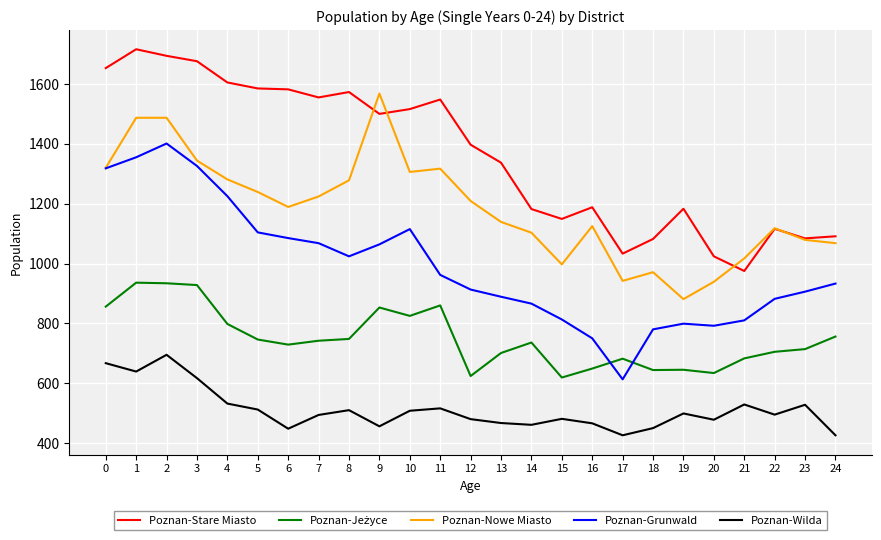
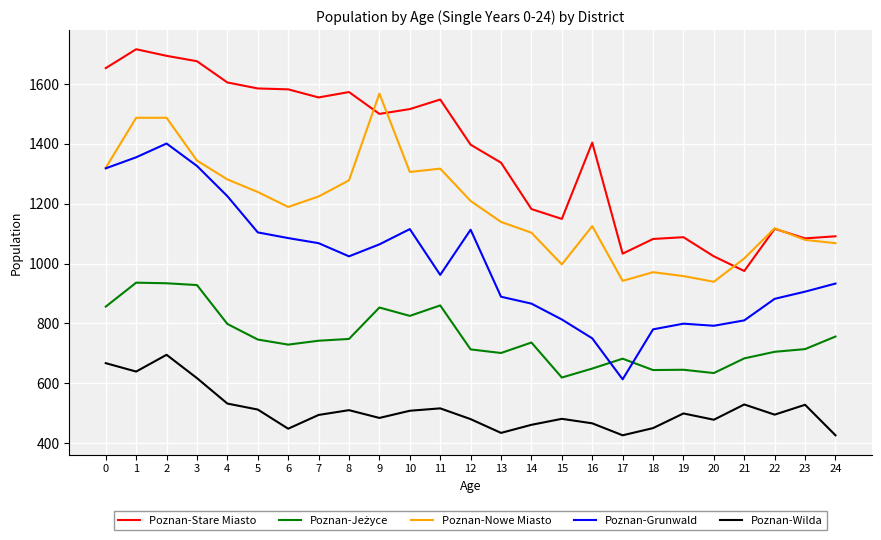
  {
    "Poznan-Stare Miasto": {
      "0": 1650,
      "1": 1720,
      "2": 1690,
      "3": 1680,
      "4": 1610,
      "5": 1590,
      "6": 1580,
      "7": 1560,
      "8": 1570,
      "9": 1500,
      "10": 1520,
      "11": 1550,
      "12": 1400,
      "13": 1340,
      "14": 1180,
      "15": 1150,
-     "16": 1190,
+     "16": 1400,
      "17": 1030,
      "18": 1080,
-     "19": 1180,
+     "19": 1090,
      "20": 1020,
      "21": 980,
      "24": 1090
    },
    "Poznan-Jeżyce": {
      "0": 860,
      "1": 940,
      "2": 930,
      "3": 930,
      "4": 800,
      "5": 750,
      "6": 730,
      "7": 740,
      "8": 750,
      "9": 850,
      "10": 830,
      "11": 860,
-     "12": 620,
+     "12": 710,
      "13": 700,
      "14": 740,
      "15": 620,
      "16": 650,
      "17": 680,
      "18": 640,
      "19": 650,
      "20": 630,
      "21": 680,
      "22": 710,
      "23": 710,
      "24": 760
    },
    "Poznan-Nowe Miasto": {
      "1": 1490,
      "2": 1490,
      "3": 1340,
      "4": 1280,
      "5": 1240,
      "6": 1190,
      "7": 1220,
      "8": 1280,
      "9": 1570,
      "10": 1310,
      "11": 1320,
      "12": 1210,
      "13": 1140,
      "14": 1100,
      "15": 1000,
      "16": 1130,
      "17": 940,
      "18": 970,
-     "19": 880,
+     "19": 960,
      "20": 940,
      "21": 1020,
      "24": 1070
    },
    "Poznan-Grunwald": {
      "1": 1360,
      "2": 1400,
      "3": 1330,
      "4": 1230,
      "5": 1100,
      "6": 1090,
      "7": 1070,
      "8": 1020,
      "9": 1060,
      "10": 1120,
      "11": 960,
-     "12": 910,
+     "12": 1110,
      "13": 890,
      "14": 870,
      "15": 810,
      "16": 750,
      "17": 610,
      "18": 780,
      "19": 800,
      "20": 790,
      "21": 810,
      "22": 880,
      "23": 910,
      "24": 930
    },
    "Poznan-Wilda": {
      "0": 670,
      "1": 640,
      "2": 700,
      "3": 620,
      "4": 530,
      "5": 510,
      "6": 450,
      "7": 490,
      "8": 510,
-     "9": 460,
+     "9": 480,
      "10": 510,
      "11": 520,
      "12": 480,
-     "13": 470,
+     "13": 430,
      "14": 460,
      "15": 480,
      "16": 470,
      "17": 430,
      "18": 450,
      "19": 500,
      "20": 480,
      "21": 530,
      "22": 500,
      "23": 530,
      "24": 430
    }
  }
